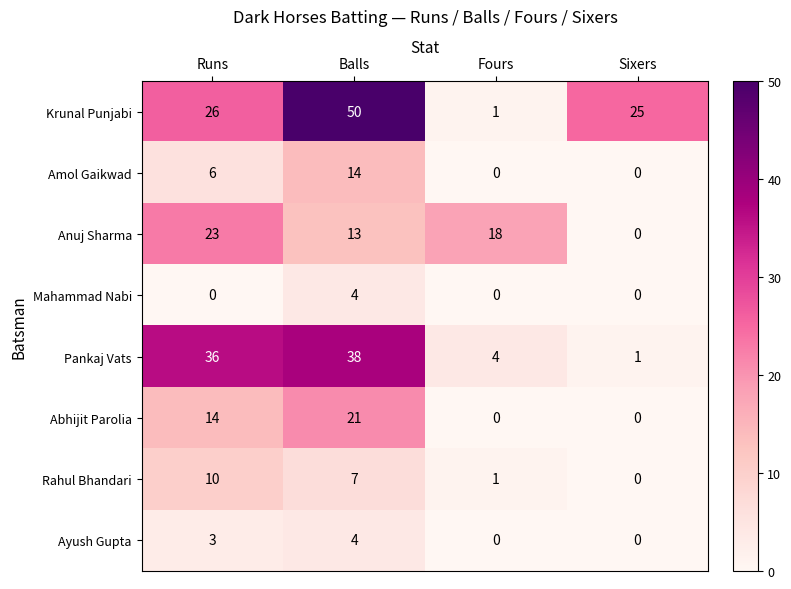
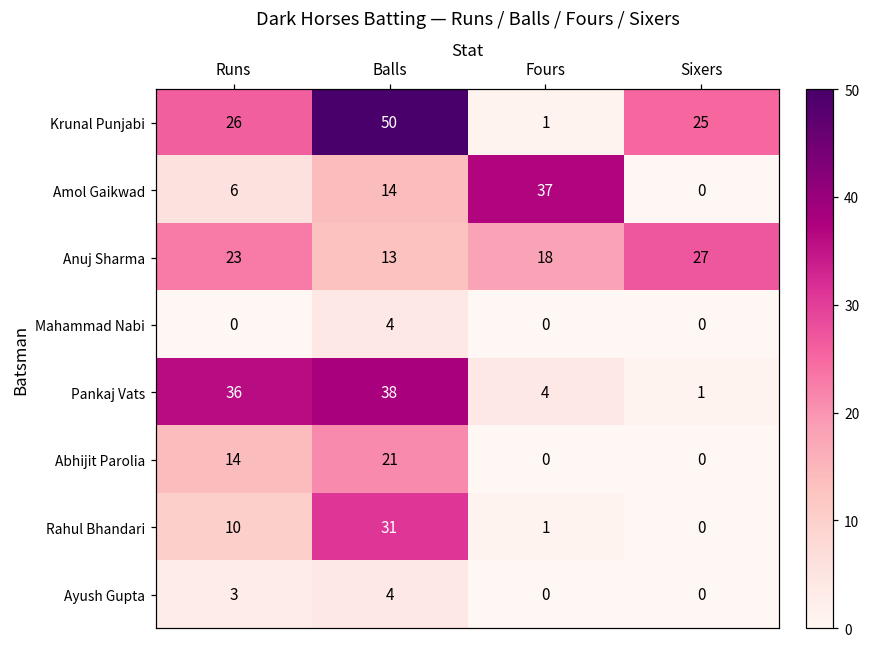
  {
    "Krunal Punjabi": {
      "Runs": 26,
      "Balls": 50,
      "Fours": 1,
      "Sixers": 25
    },
    "Amol Gaikwad": {
      "Runs": 6,
      "Balls": 14,
-     "Fours": 0,
+     "Fours": 37,
      "Sixers": 0
    },
    "Anuj Sharma": {
      "Runs": 23,
      "Balls": 13,
      "Fours": 18,
-     "Sixers": 0
+     "Sixers": 27
    },
    "Mahammad Nabi": {
      "Runs": 0,
      "Balls": 4,
      "Fours": 0,
      "Sixers": 0
    },
    "Pankaj Vats": {
      "Runs": 36,
      "Balls": 38,
      "Fours": 4,
      "Sixers": 1
    },
    "Abhijit Parolia": {
      "Runs": 14,
      "Balls": 21,
      "Fours": 0,
      "Sixers": 0
    },
    "Rahul Bhandari": {
      "Runs": 10,
-     "Balls": 7,
+     "Balls": 31,
      "Fours": 1,
      "Sixers": 0
    },
    "Ayush Gupta": {
      "Runs": 3,
      "Balls": 4,
      "Fours": 0,
      "Sixers": 0
    }
  }
